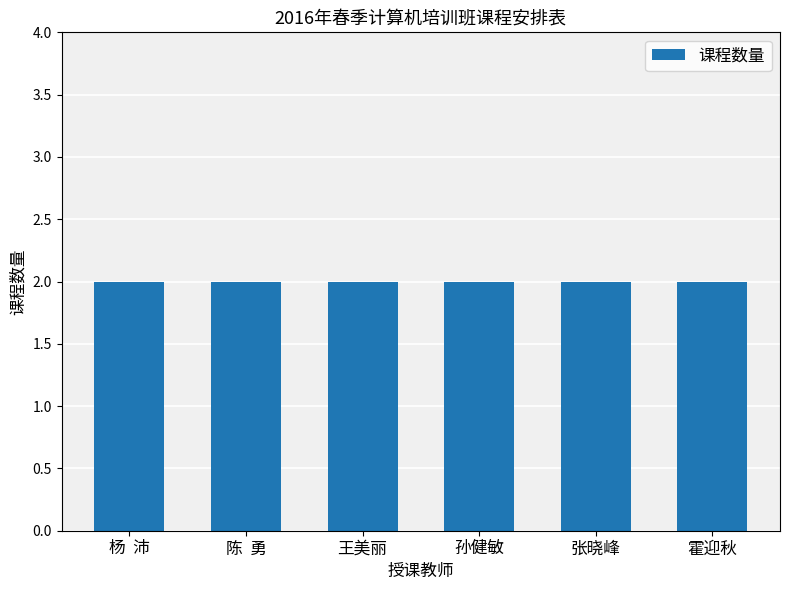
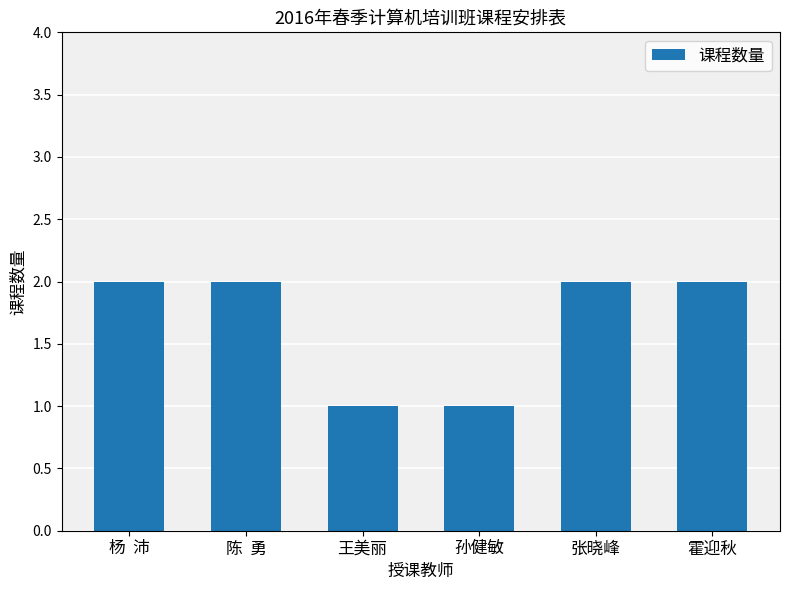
  {
    "杨 沛": 2,
    "陈 勇": 2,
-   "王美丽": 2,
-   "孙健敏": 2,
+   "王美丽": 1,
+   "孙健敏": 1,
    "张晓峰": 2,
    "霍迎秋": 2
  }
